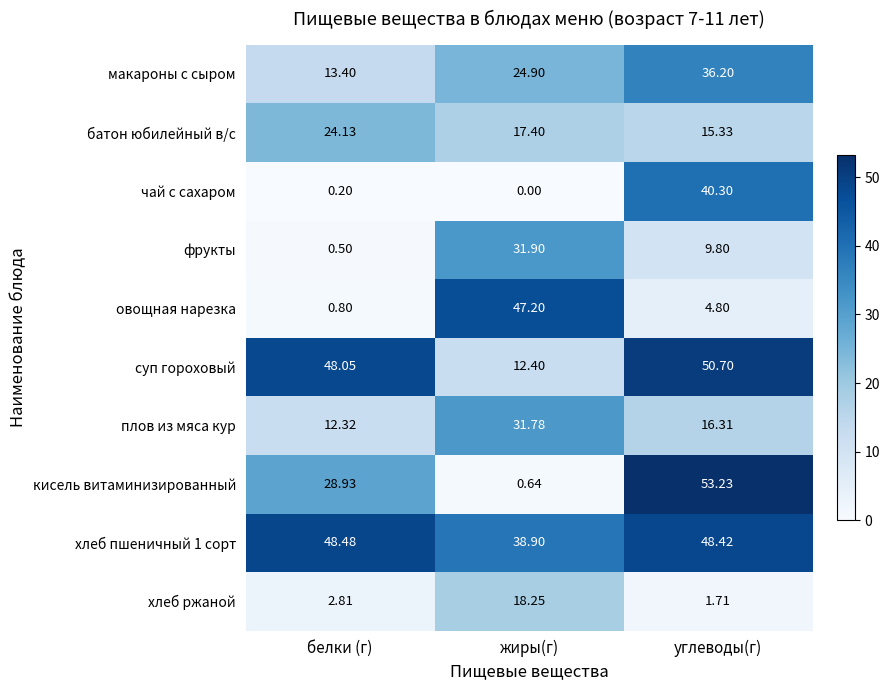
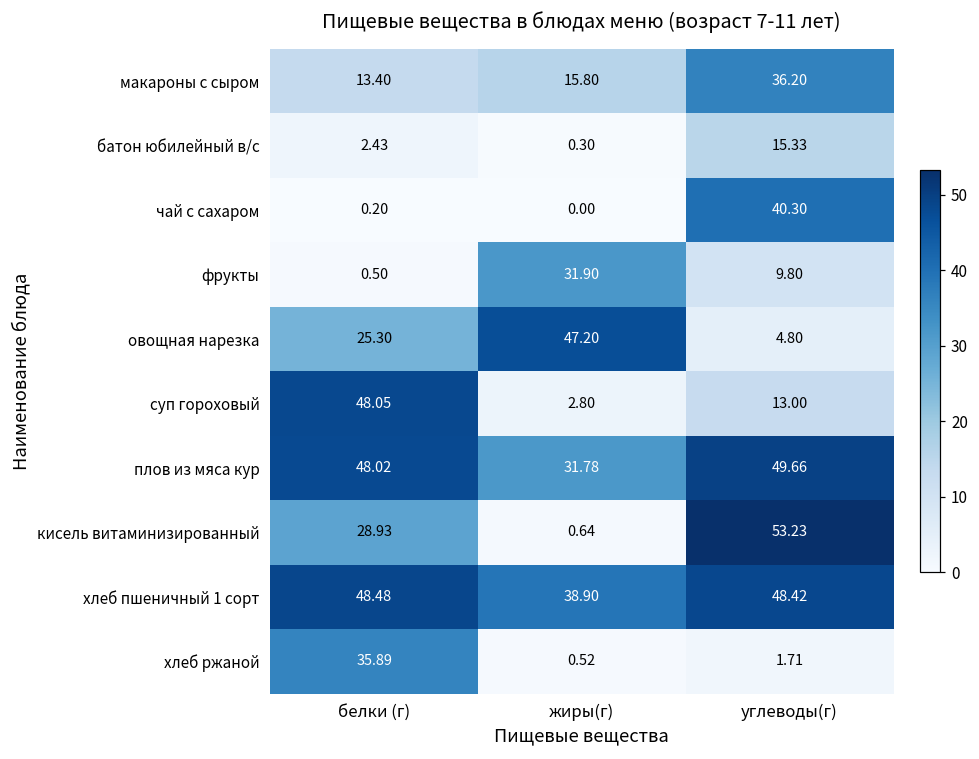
  {
    "макароны с сыром": {
      "белки (г)": 13.40,
-     "жиры(г)": 24.90,
+     "жиры(г)": 15.80,
      "углеводы(г)": 36.20
    },
    "батон юбилейный в/с": {
-     "белки (г)": 24.13,
-     "жиры(г)": 17.40,
+     "белки (г)": 2.43,
+     "жиры(г)": 0.30,
      "углеводы(г)": 15.33
    },
    "чай с сахаром": {
      "белки (г)": 0.20,
      "жиры(г)": 0.00,
      "углеводы(г)": 40.30
    },
    "фрукты": {
      "белки (г)": 0.50,
      "жиры(г)": 31.90,
      "углеводы(г)": 9.80
    },
    "овощная нарезка": {
-     "белки (г)": 0.80,
+     "белки (г)": 25.30,
      "жиры(г)": 47.20,
      "углеводы(г)": 4.80
    },
    "суп гороховый": {
      "белки (г)": 48.05,
-     "жиры(г)": 12.40,
-     "углеводы(г)": 50.70
+     "жиры(г)": 2.80,
+     "углеводы(г)": 13.00
    },
    "плов из мяса кур": {
-     "белки (г)": 12.32,
+     "белки (г)": 48.02,
      "жиры(г)": 31.78,
-     "углеводы(г)": 16.31
+     "углеводы(г)": 49.66
    },
    "кисель витаминизированный": {
      "белки (г)": 28.93,
      "жиры(г)": 0.64,
      "углеводы(г)": 53.23
    },
    "хлеб пшеничный 1 сорт": {
      "белки (г)": 48.48,
      "жиры(г)": 38.90,
      "углеводы(г)": 48.42
    },
    "хлеб ржаной": {
-     "белки (г)": 2.81,
-     "жиры(г)": 18.25,
+     "белки (г)": 35.89,
+     "жиры(г)": 0.52,
      "углеводы(г)": 1.71
    }
  }
